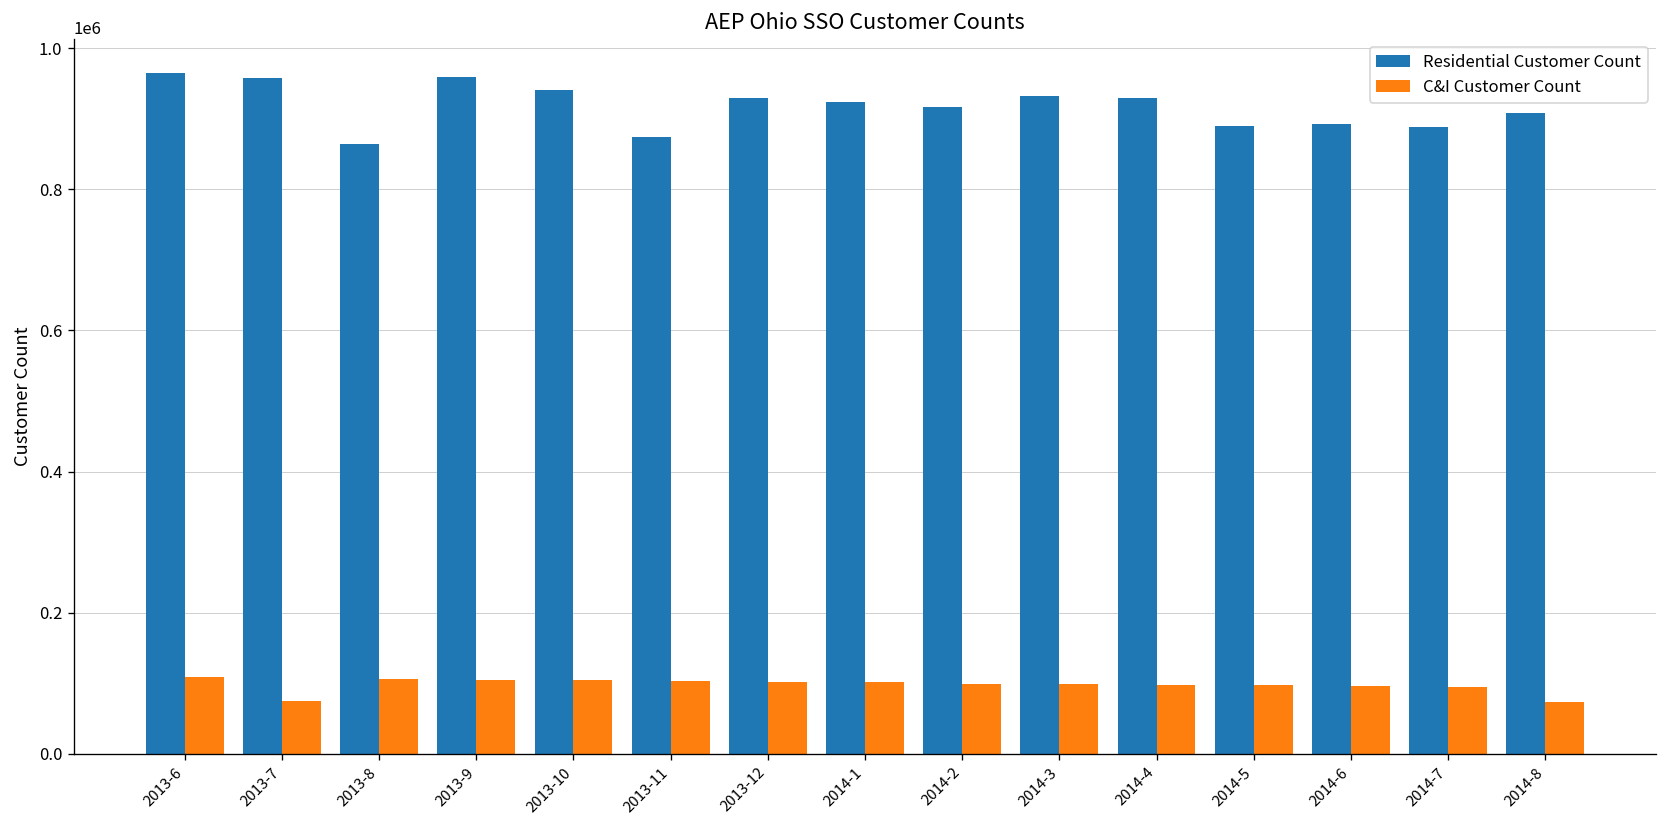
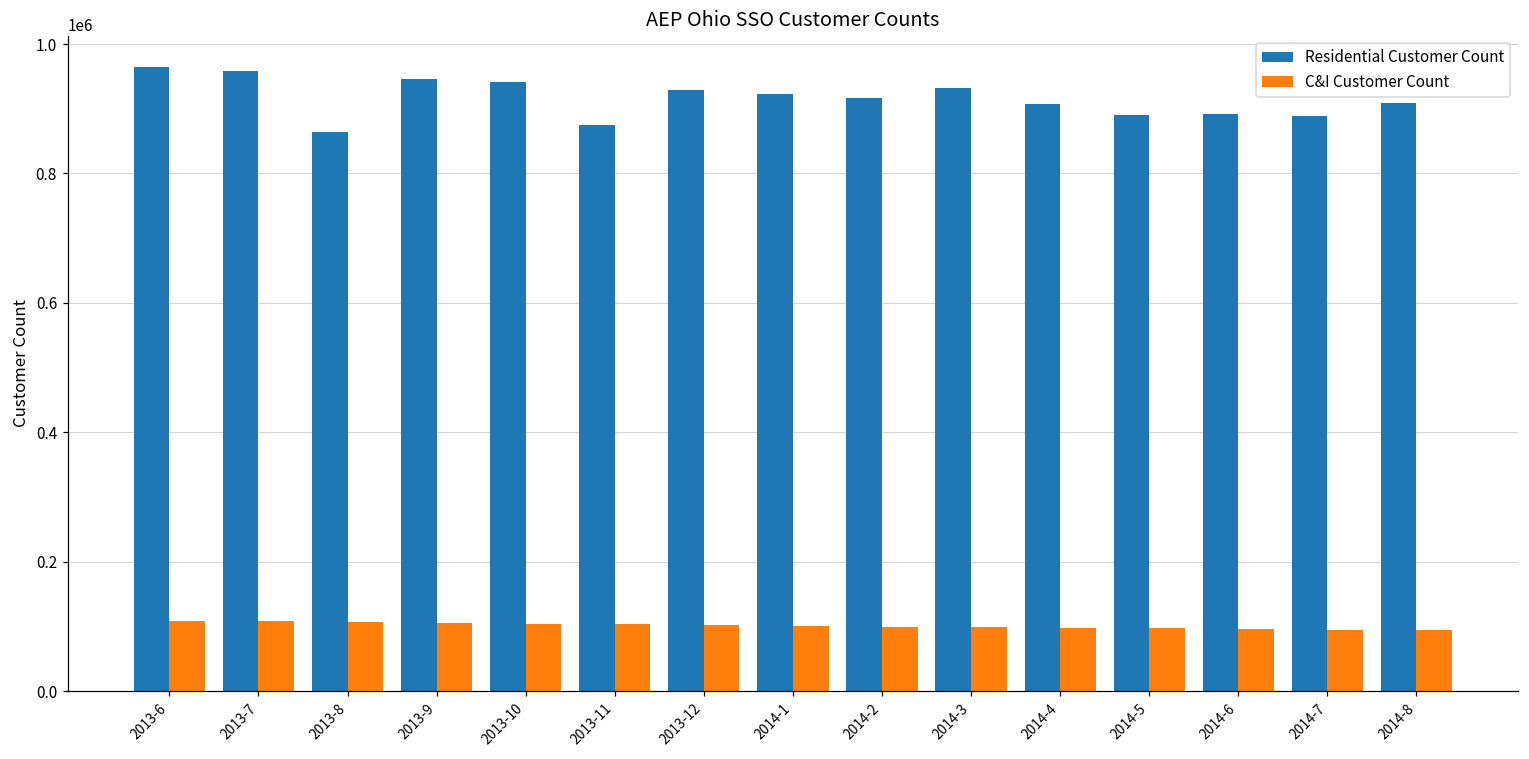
  {
    "Residential Customer Count": {
      "2013-6": 960000,
      "2013-7": 960000,
      "2013-8": 860000,
-     "2013-9": 960000,
+     "2013-9": 950000,
      "2013-10": 940000,
      "2013-11": 870000,
      "2013-12": 930000,
      "2014-1": 920000,
      "2014-2": 920000,
      "2014-3": 930000,
-     "2014-4": 930000,
+     "2014-4": 910000,
      "2014-5": 890000,
      "2014-6": 890000,
      "2014-7": 890000,
      "2014-8": 910000
    },
    "C&I Customer Count": {
      "2013-6": 110000,
-     "2013-7": 70000,
+     "2013-7": 110000,
      "2013-8": 110000,
      "2013-9": 110000,
      "2013-10": 100000,
      "2013-11": 100000,
      "2013-12": 100000,
      "2014-1": 100000,
      "2014-2": 100000,
      "2014-3": 100000,
      "2014-4": 100000,
      "2014-5": 100000,
      "2014-6": 100000,
      "2014-7": 100000,
-     "2014-8": 70000
+     "2014-8": 90000
    }
  }
